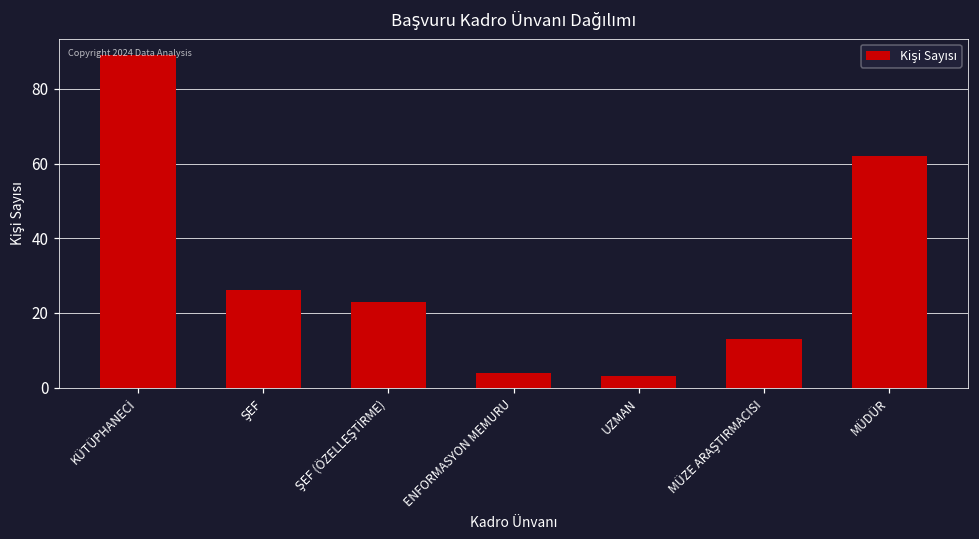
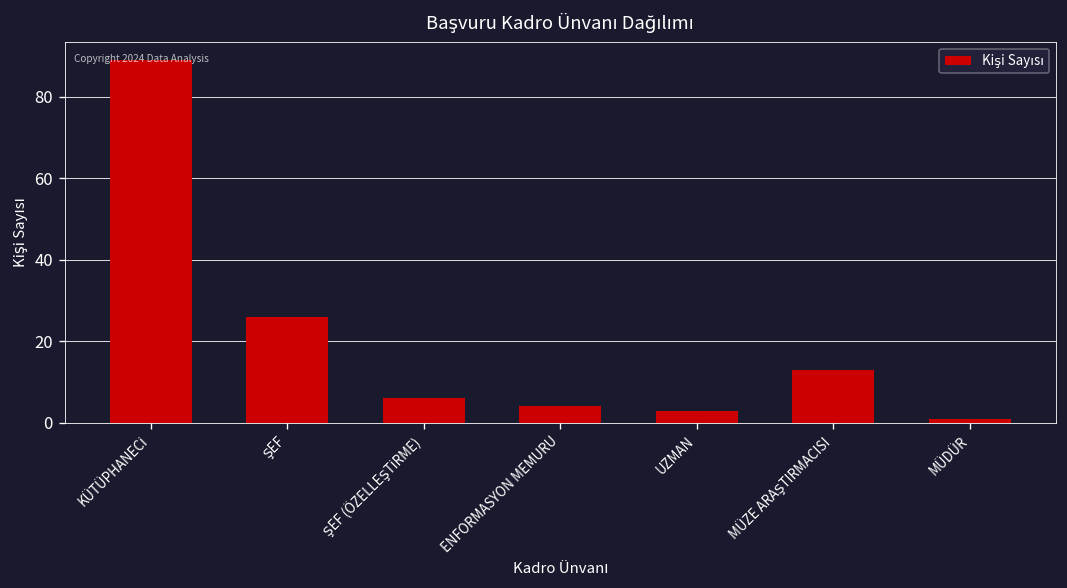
  {
    "ŞEF": 26,
-   "ŞEF (ÖZELLEŞTİRME)": 23,
+   "ŞEF (ÖZELLEŞTİRME)": 6,
    "ENFORMASYON MEMURU": 4,
    "UZMAN": 3,
    "MÜZE ARAŞTIRMACISI": 13,
-   "MÜDÜR": 62
+   "MÜDÜR": 1
  }
